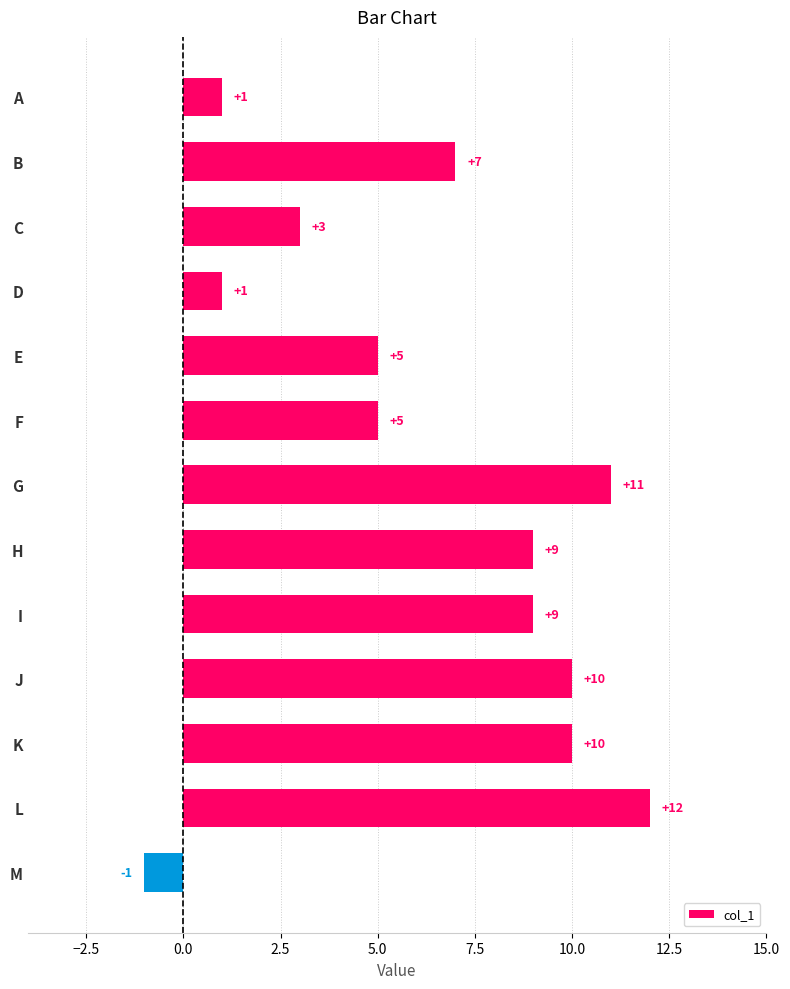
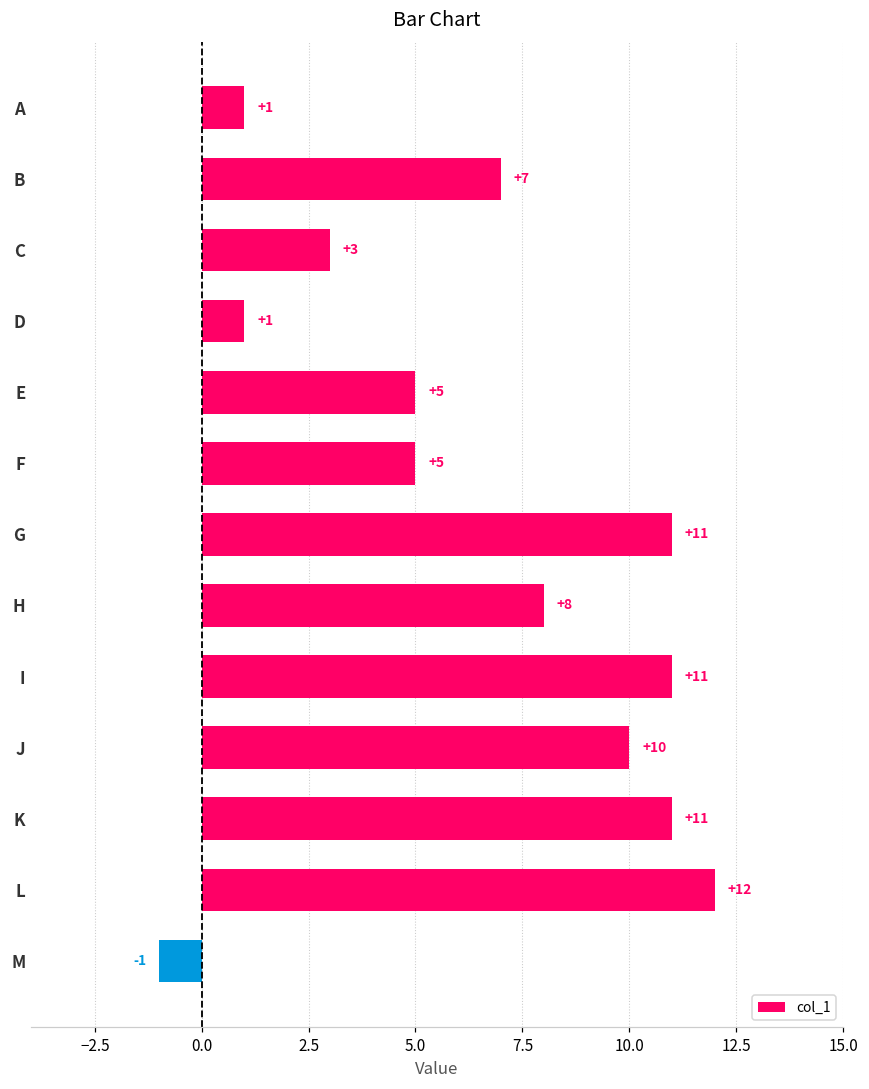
  {
    "A": "+1",
    "B": "+7",
    "C": "+3",
    "D": "+1",
    "E": "+5",
    "F": "+5",
    "G": "+11",
-   "H": "+9",
-   "I": "+9",
+   "H": "+8",
+   "I": "+11",
    "J": "+10",
-   "K": "+10",
+   "K": "+11",
    "L": "+12",
    "M": "-1"
  }
